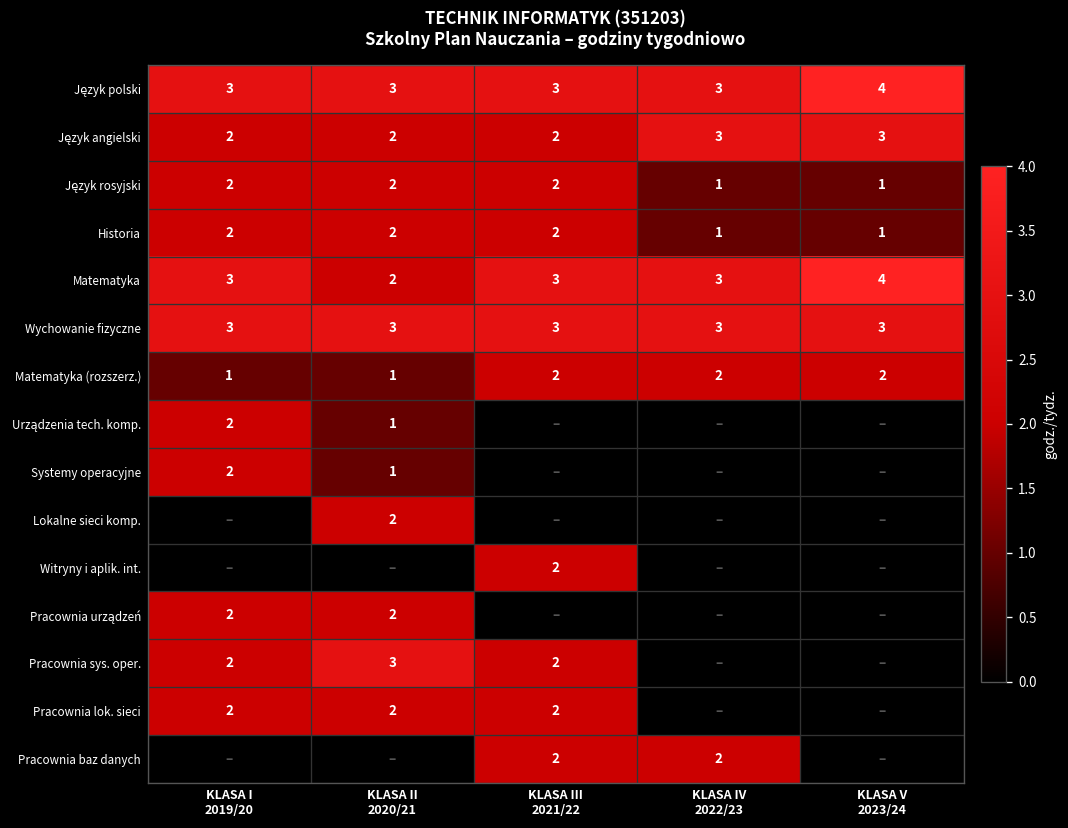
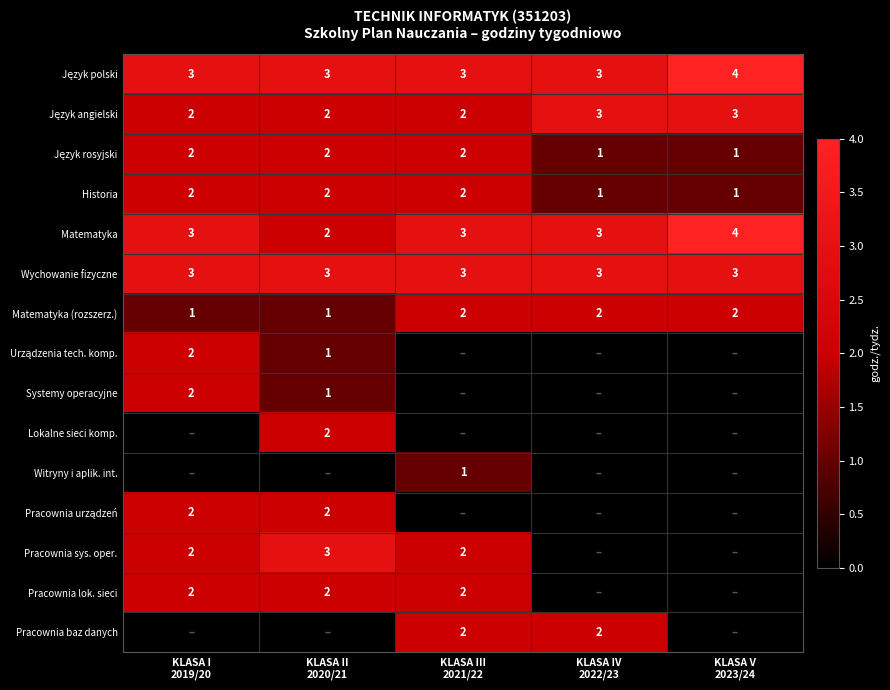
  {
    "Język polski": {
      "KLASA I 2019/20": 3,
      "KLASA II 2020/21": 3,
      "KLASA III 2021/22": 3,
      "KLASA IV 2022/23": 3,
      "KLASA V 2023/24": 4
    },
    "Język angielski": {
      "KLASA I 2019/20": 2,
      "KLASA II 2020/21": 2,
      "KLASA III 2021/22": 2,
      "KLASA IV 2022/23": 3,
      "KLASA V 2023/24": 3
    },
    "Język rosyjski": {
      "KLASA I 2019/20": 2,
      "KLASA II 2020/21": 2,
      "KLASA III 2021/22": 2,
      "KLASA IV 2022/23": 1,
      "KLASA V 2023/24": 1
    },
    "Historia": {
      "KLASA I 2019/20": 2,
      "KLASA II 2020/21": 2,
      "KLASA III 2021/22": 2,
      "KLASA IV 2022/23": 1,
      "KLASA V 2023/24": 1
    },
    "Matematyka": {
      "KLASA I 2019/20": 3,
      "KLASA II 2020/21": 2,
      "KLASA III 2021/22": 3,
      "KLASA IV 2022/23": 3,
      "KLASA V 2023/24": 4
    },
    "Wychowanie fizyczne": {
      "KLASA I 2019/20": 3,
      "KLASA II 2020/21": 3,
      "KLASA III 2021/22": 3,
      "KLASA IV 2022/23": 3,
      "KLASA V 2023/24": 3
    },
    "Matematyka (rozszerz.)": {
      "KLASA I 2019/20": 1,
      "KLASA II 2020/21": 1,
      "KLASA III 2021/22": 2,
      "KLASA IV 2022/23": 2,
      "KLASA V 2023/24": 2
    },
    "Urządzenia tech. komp.": {
      "KLASA I 2019/20": 2,
      "KLASA II 2020/21": 1
    },
    "Systemy operacyjne": {
      "KLASA I 2019/20": 2,
      "KLASA II 2020/21": 1
    },
    "Lokalne sieci komp.": {
      "KLASA II 2020/21": 2
    },
    "Witryny i aplik. int.": {
-     "KLASA III 2021/22": 2
+     "KLASA III 2021/22": 1
    },
    "Pracownia urządzeń": {
      "KLASA I 2019/20": 2,
      "KLASA II 2020/21": 2
    },
    "Pracownia sys. oper.": {
      "KLASA I 2019/20": 2,
      "KLASA II 2020/21": 3,
      "KLASA III 2021/22": 2
    },
    "Pracownia lok. sieci": {
      "KLASA I 2019/20": 2,
      "KLASA II 2020/21": 2,
      "KLASA III 2021/22": 2
    },
    "Pracownia baz danych": {
      "KLASA III 2021/22": 2,
      "KLASA IV 2022/23": 2
    }
  }
